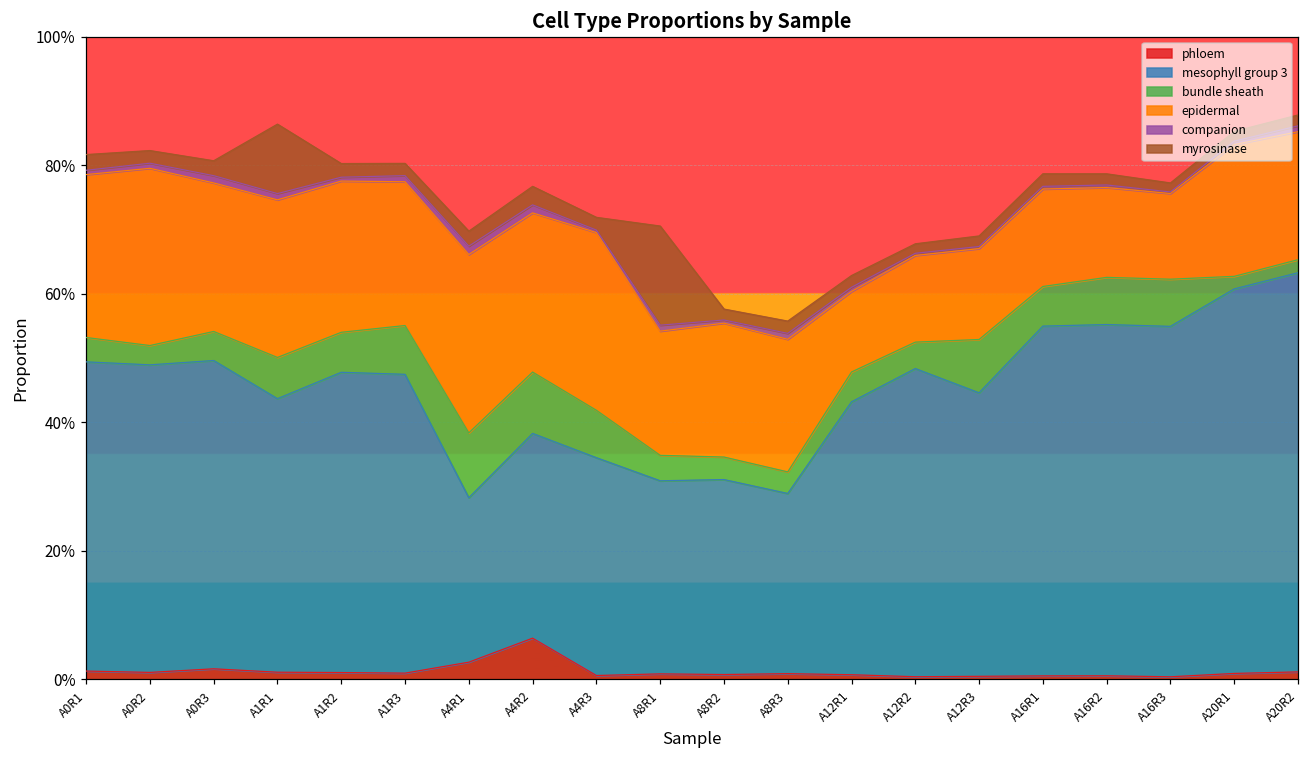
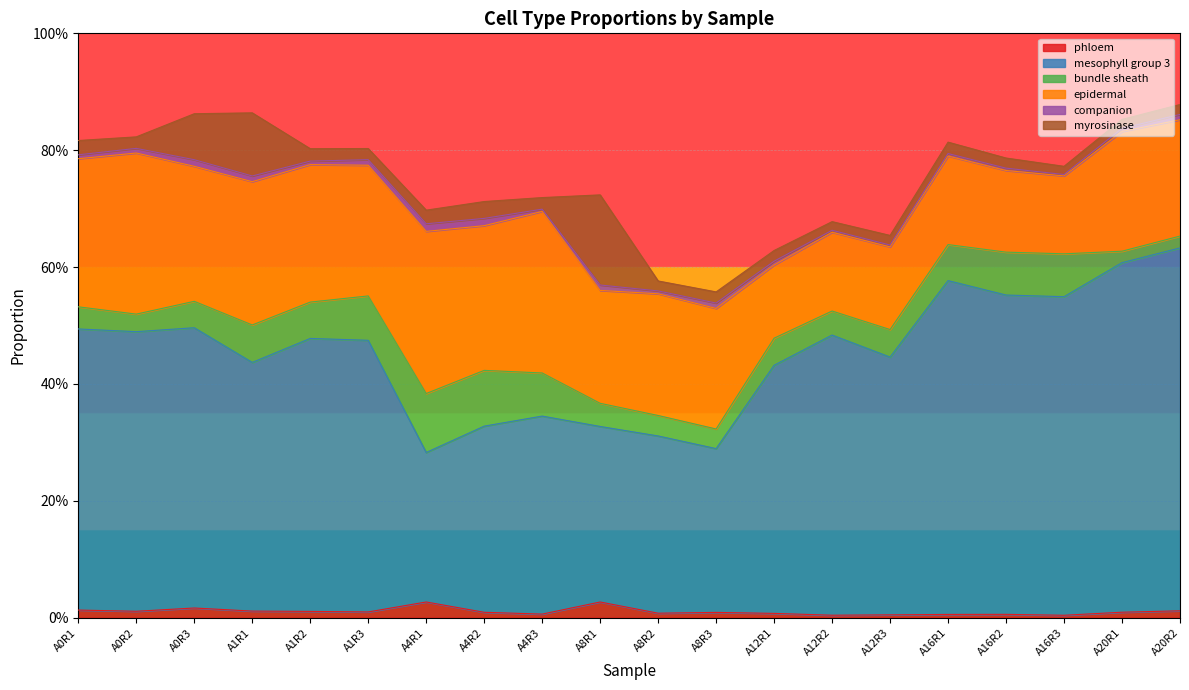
  {
    "phloem": {
      "A0R1": "1%",
      "A0R2": "1%",
      "A0R3": "2%",
      "A1R1": "1%",
      "A1R2": "1%",
      "A1R3": "1%",
      "A4R1": "3%",
-     "A4R2": "6%",
+     "A4R2": "1%",
      "A4R3": "1%",
-     "A8R1": "1%",
+     "A8R1": "3%",
      "A8R2": "1%",
      "A8R3": "1%",
      "A12R1": "1%",
      "A12R2": "0%",
      "A12R3": "0%",
      "A16R1": "1%",
      "A16R2": "1%",
      "A16R3": "0%",
      "A20R1": "1%",
      "A20R2": "1%"
    },
    "mesophyll group 3": {
      "A0R1": "48%",
      "A0R2": "48%",
      "A0R3": "48%",
      "A1R1": "43%",
      "A1R2": "47%",
      "A1R3": "46%",
      "A4R1": "26%",
      "A4R2": "32%",
      "A4R3": "34%",
      "A8R1": "30%",
      "A8R2": "30%",
      "A8R3": "28%",
      "A12R1": "42%",
      "A12R2": "48%",
      "A12R3": "44%",
-     "A16R1": "54%",
+     "A16R1": "57%",
      "A16R2": "55%",
      "A16R3": "55%",
      "A20R1": "60%",
      "A20R2": "62%"
    },
    "bundle sheath": {
      "A0R1": "4%",
      "A0R2": "3%",
      "A0R3": "5%",
      "A1R1": "6%",
      "A1R2": "6%",
      "A1R3": "8%",
      "A4R1": "10%",
      "A4R2": "10%",
      "A4R3": "7%",
      "A8R1": "4%",
      "A8R2": "4%",
      "A8R3": "3%",
      "A12R1": "5%",
      "A12R2": "4%",
-     "A12R3": "8%",
+     "A12R3": "5%",
      "A16R1": "6%",
      "A16R2": "7%",
      "A16R3": "7%",
      "A20R1": "2%",
      "A20R2": "2%"
    },
    "epidermal": {
      "A0R1": "25%",
      "A0R2": "28%",
      "A0R3": "23%",
      "A1R1": "25%",
      "A1R2": "24%",
      "A1R3": "22%",
      "A4R1": "28%",
      "A4R2": "25%",
      "A8R1": "19%",
      "A8R2": "21%",
      "A8R3": "21%",
      "A12R1": "13%",
      "A20R2": "20%"
    },
    "companion": {
      "A0R1": "1%",
      "A0R2": "1%",
      "A0R3": "1%",
      "A1R1": "1%",
      "A1R2": "1%",
      "A1R3": "1%",
      "A4R1": "1%",
      "A4R2": "1%",
      "A8R1": "1%",
      "A8R2": "0%",
      "A8R3": "1%",
      "A12R1": "1%",
      "A20R2": "1%"
    },
    "myrosinase": {
      "A0R1": "2%",
      "A0R2": "2%",
-     "A0R3": "2%",
+     "A0R3": "8%",
      "A1R1": "11%",
      "A1R2": "2%",
      "A1R3": "2%",
      "A4R1": "2%",
      "A4R2": "3%",
      "A4R3": "2%",
      "A8R1": "15%",
      "A8R2": "2%",
      "A8R3": "2%",
      "A12R1": "2%",
      "A12R2": "1%",
      "A12R3": "2%",
      "A16R1": "2%",
      "A16R2": "2%",
      "A16R3": "1%",
      "A20R2": "2%"
    }
  }
